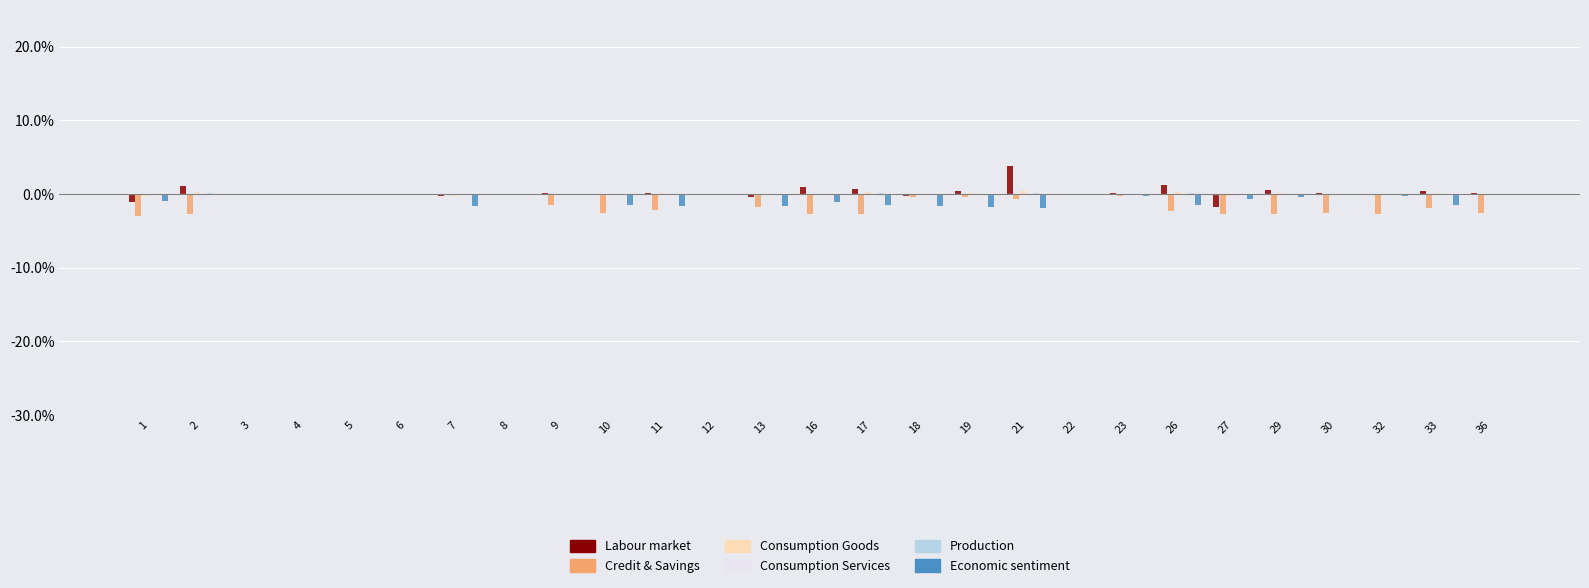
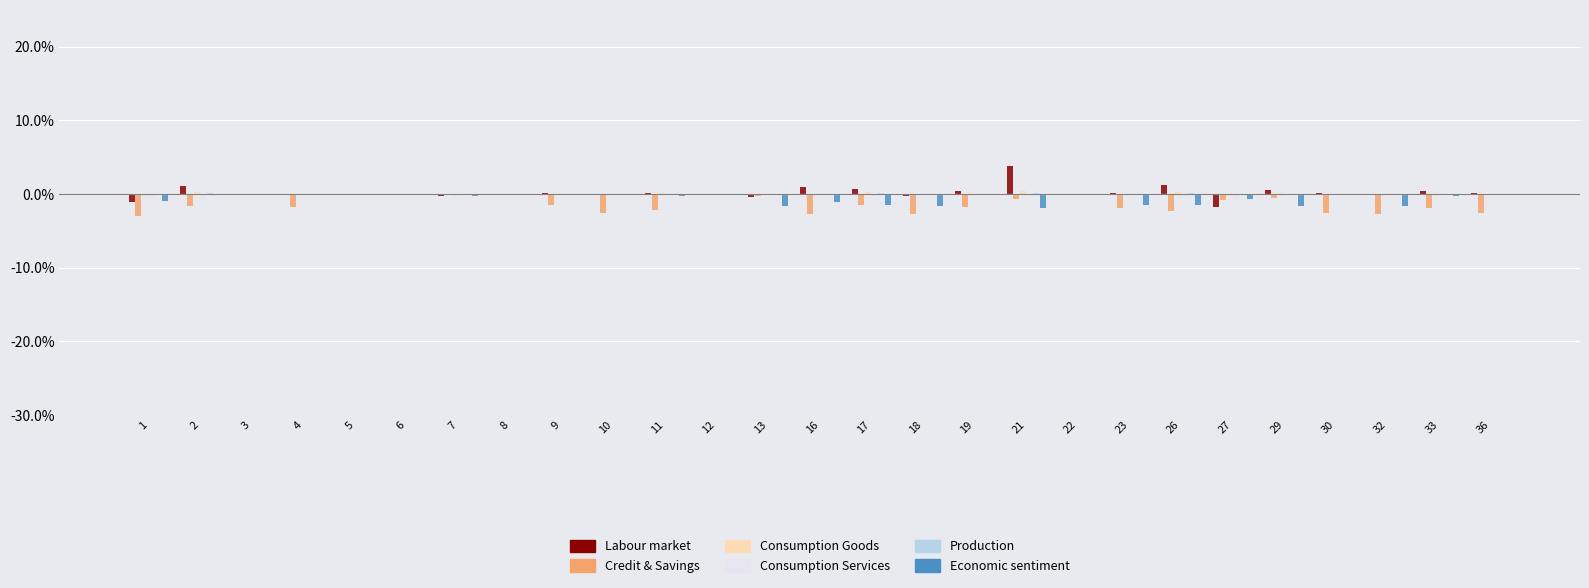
  {
    "Labour market": {
      "1": "-1%",
      "2": "1%",
      "6": "0%",
      "13": "0%",
      "16": "1%",
      "17": "1%",
      "18": "0%",
      "19": "0%",
      "21": "4%",
      "26": "1%",
      "27": "-2%",
      "29": "1%",
      "33": "0%"
    },
    "Credit & Savings": {
      "1": "-3%",
-     "2": "-3%",
+     "2": "-2%",
      "3": "0%",
-     "4": "0%",
+     "4": "-2%",
      "5": "0%",
      "6": "0%",
      "7": "0%",
      "9": "-2%",
      "10": "-3%",
      "11": "-2%",
      "12": "0%",
-     "13": "-2%",
+     "13": "0%",
      "16": "-3%",
-     "17": "-3%",
-     "18": "0%",
-     "19": "0%",
+     "17": "-1%",
+     "18": "-3%",
+     "19": "-2%",
      "21": "-1%",
-     "23": "0%",
+     "23": "-2%",
      "26": "-2%",
-     "27": "-3%",
-     "29": "-3%",
+     "27": "-1%",
+     "29": "-1%",
      "30": "-3%",
      "32": "-3%",
      "33": "-2%",
      "36": "-3%"
    },
    "Consumption Goods": {
      "3": "0%",
      "5": "0%",
      "6": "0%",
      "12": "0%",
      "21": "0%"
    },
    "Economic sentiment": {
      "1": "-1%",
      "2": "0%",
      "4": "0%",
      "6": "0%",
-     "7": "-2%",
-     "10": "-1%",
-     "11": "-2%",
+     "7": "0%",
+     "10": "0%",
+     "11": "0%",
      "12": "0%",
      "13": "-2%",
      "16": "-1%",
      "17": "-2%",
      "18": "-2%",
-     "19": "-2%",
+     "19": "0%",
      "21": "-2%",
-     "23": "0%",
+     "23": "-2%",
      "26": "-2%",
      "27": "-1%",
-     "29": "0%",
-     "32": "0%",
-     "33": "-1%"
+     "29": "-2%",
+     "32": "-2%",
+     "33": "0%"
    }
  }
